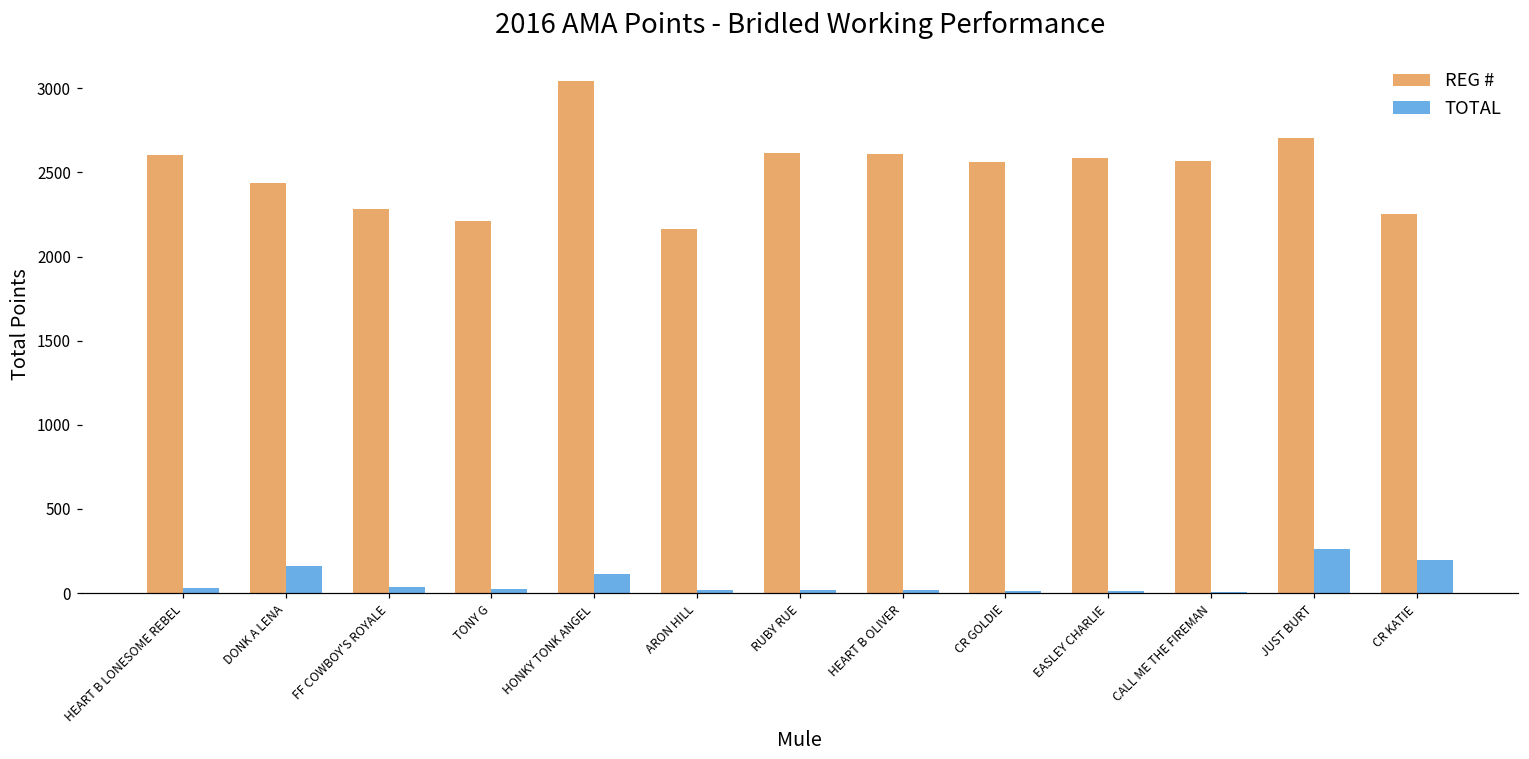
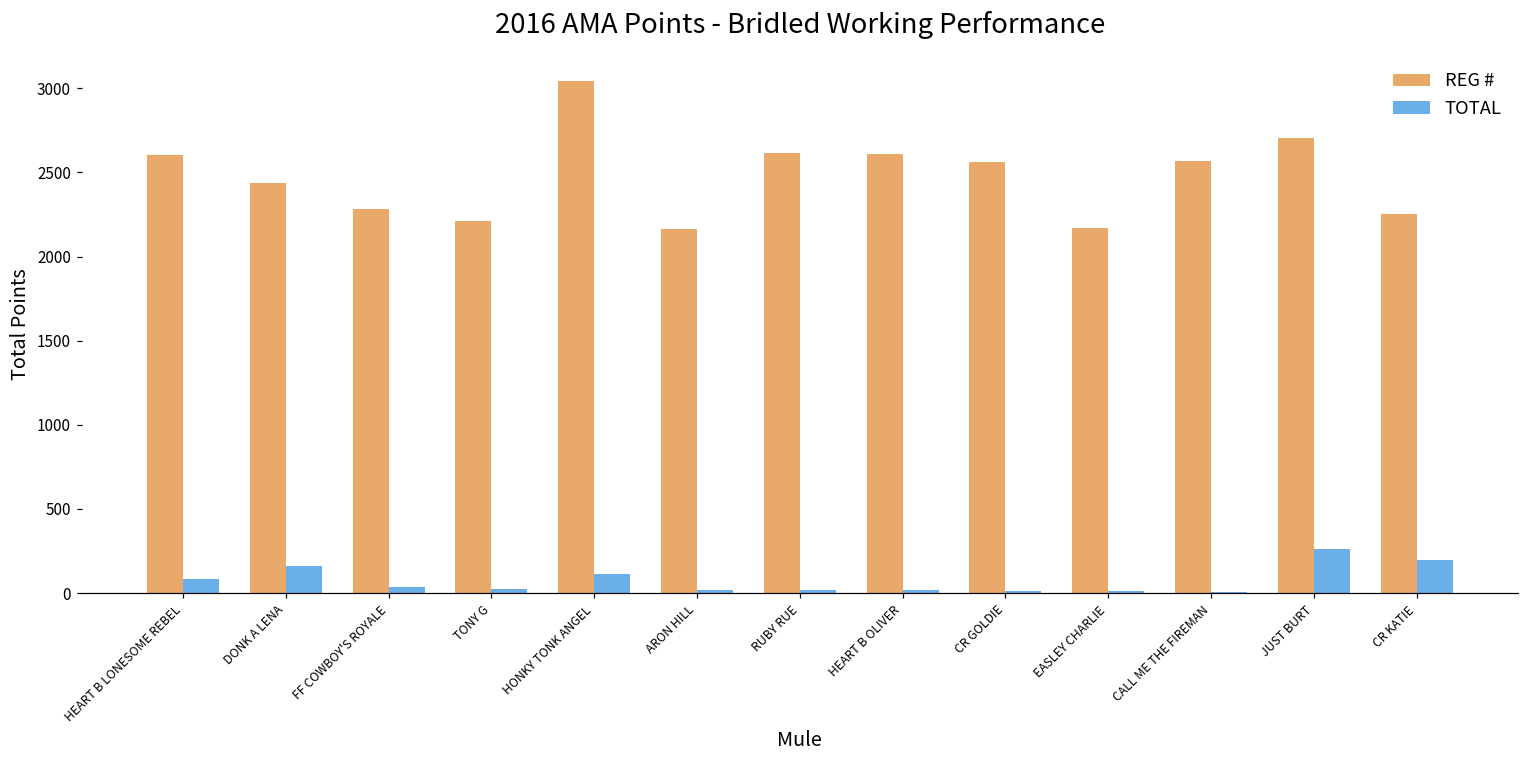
  {
    "REG #": {
      "HEART B LONESOME REBEL": 2610,
      "DONK A LENA": 2440,
      "FF COWBOY'S ROYALE": 2280,
      "TONY G": 2210,
      "HONKY TONK ANGEL": 3040,
      "ARON HILL": 2160,
      "RUBY RUE": 2610,
      "HEART B OLIVER": 2610,
      "CR GOLDIE": 2560,
-     "EASLEY CHARLIE": 2580,
+     "EASLEY CHARLIE": 2170,
      "CALL ME THE FIREMAN": 2570,
      "JUST BURT": 2700,
      "CR KATIE": 2250
    },
    "TOTAL": {
-     "HEART B LONESOME REBEL": 30,
+     "HEART B LONESOME REBEL": 80,
      "DONK A LENA": 160,
      "FF COWBOY'S ROYALE": 40,
      "TONY G": 20,
      "HONKY TONK ANGEL": 110,
      "ARON HILL": 20,
      "RUBY RUE": 20,
      "JUST BURT": 260,
      "CR KATIE": 200
    }
  }
